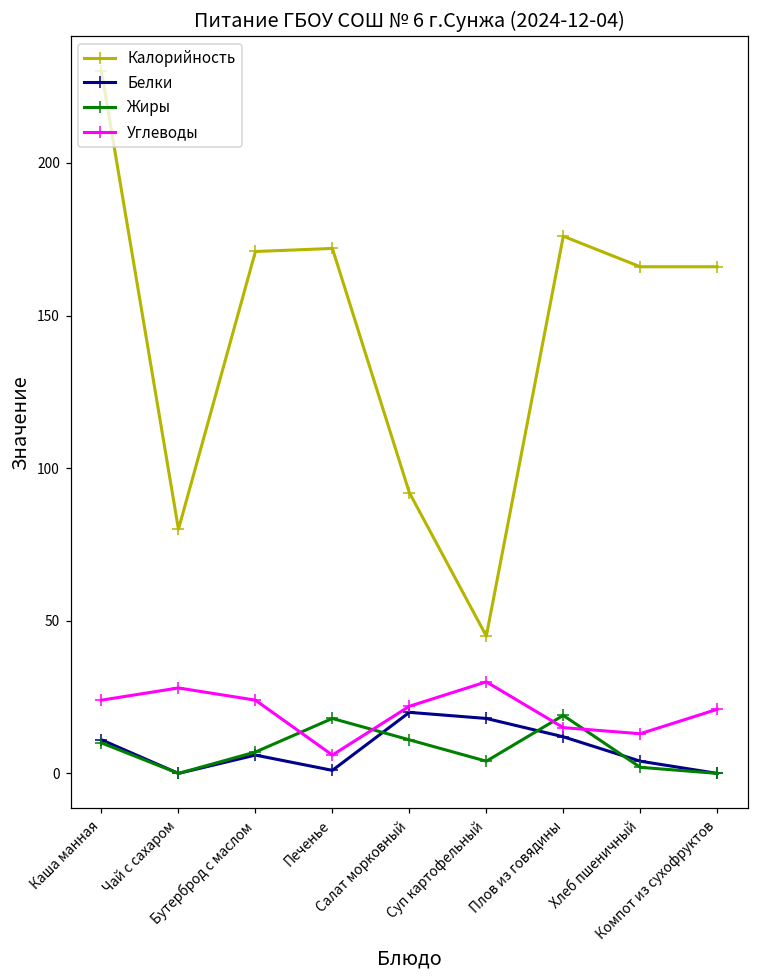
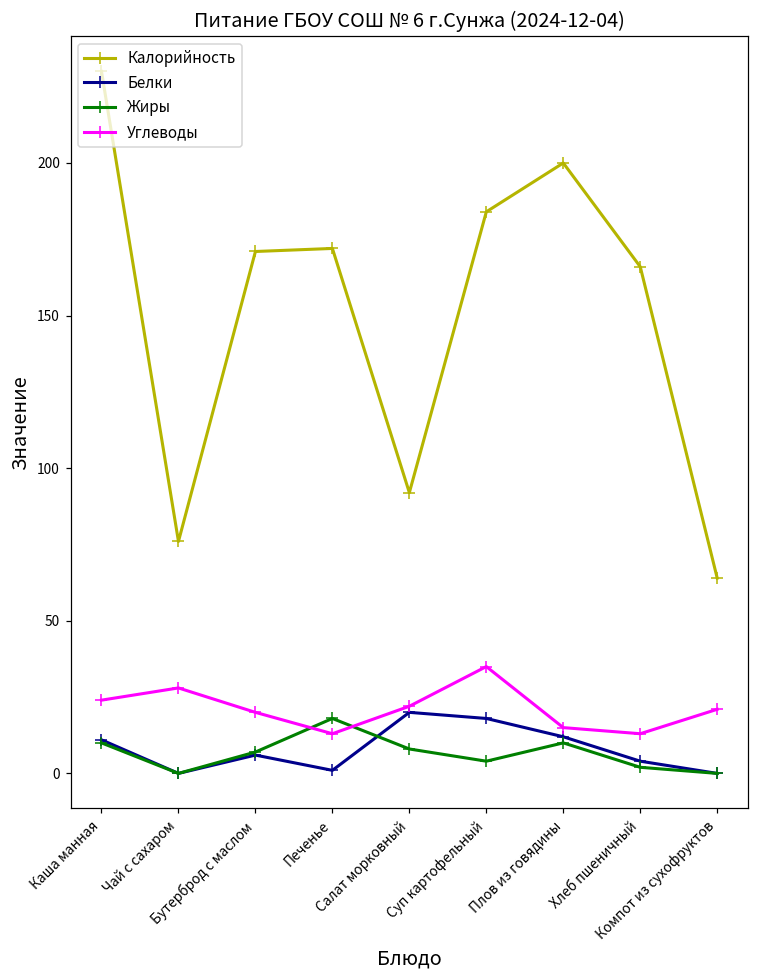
  {
    "Калорийность": {
-     "Чай с сахаром": 80,
+     "Чай с сахаром": 76,
      "Бутерброд с маслом": 171,
      "Печенье": 172,
      "Салат морковный": 92,
-     "Суп картофельный": 45,
-     "Плов из говядины": 176,
+     "Суп картофельный": 184,
+     "Плов из говядины": 200,
      "Хлеб пшеничный": 166,
-     "Компот из сухофруктов": 166
+     "Компот из сухофруктов": 64
    },
    "Белки": {
      "Каша манная": 11,
      "Бутерброд с маслом": 6,
      "Печенье": 1,
      "Салат морковный": 20,
      "Суп картофельный": 18,
      "Плов из говядины": 12,
      "Хлеб пшеничный": 4
    },
    "Жиры": {
      "Каша манная": 10,
      "Бутерброд с маслом": 7,
      "Печенье": 18,
-     "Салат морковный": 11,
+     "Салат морковный": 8,
      "Суп картофельный": 4,
-     "Плов из говядины": 19,
+     "Плов из говядины": 10,
      "Хлеб пшеничный": 2
    },
    "Углеводы": {
      "Каша манная": 24,
      "Чай с сахаром": 28,
-     "Бутерброд с маслом": 24,
-     "Печенье": 6,
+     "Бутерброд с маслом": 20,
+     "Печенье": 13,
      "Салат морковный": 22,
-     "Суп картофельный": 30,
+     "Суп картофельный": 35,
      "Плов из говядины": 15,
      "Хлеб пшеничный": 13,
      "Компот из сухофруктов": 21
    }
  }
